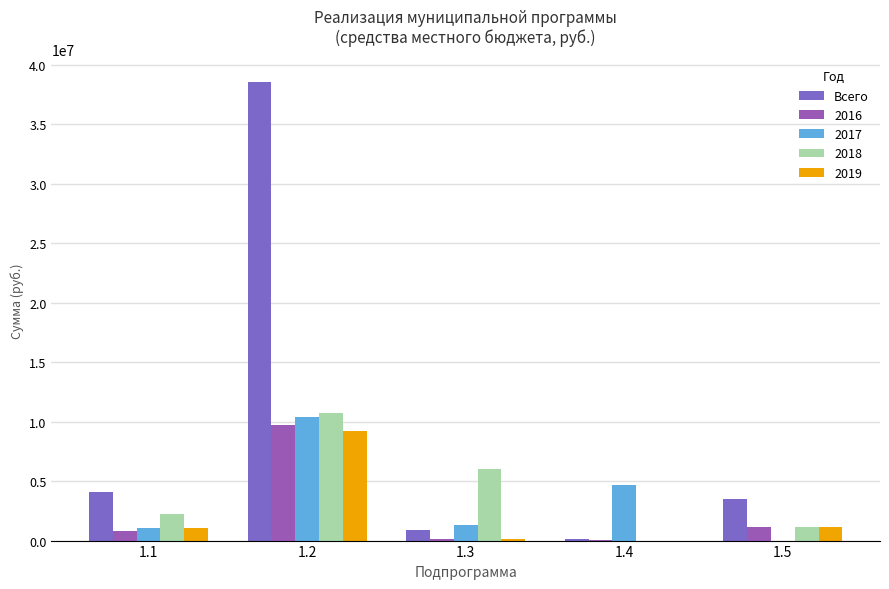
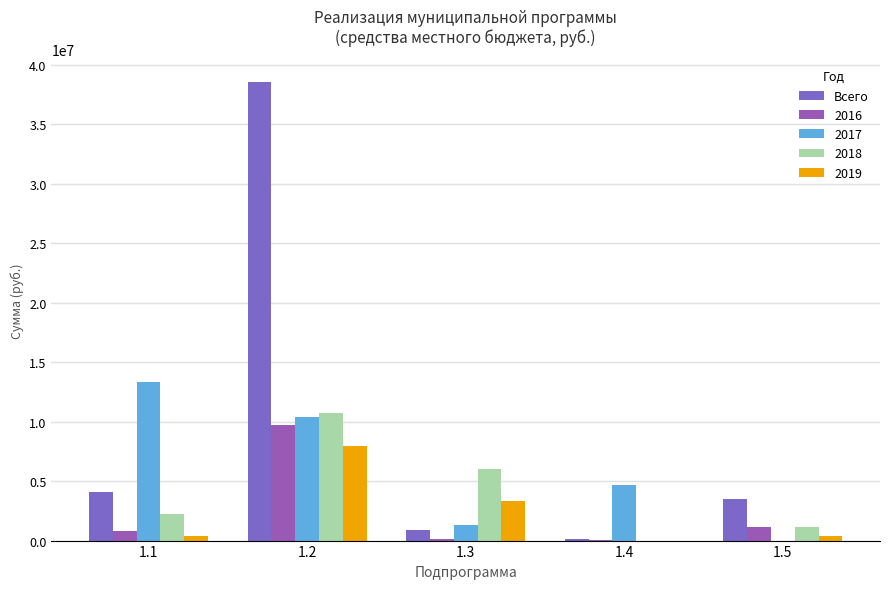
  {
    "2017": {
-     "1.1": 1100000,
+     "1.1": 13400000,
      "1.2": 10400000,
      "1.3": 1400000,
      "1.4": 4700000,
      "1.5": 0
    },
    "2018": {
      "1.1": 2300000,
      "1.2": 10700000,
      "1.3": 6000000,
      "1.4": 0,
      "1.5": 1200000
    },
    "2019": {
-     "1.1": 1100000,
-     "1.2": 9200000,
-     "1.3": 200000,
+     "1.1": 400000,
+     "1.2": 7900000,
+     "1.3": 3300000,
      "1.4": 0,
-     "1.5": 1200000
+     "1.5": 400000
    }
  }
